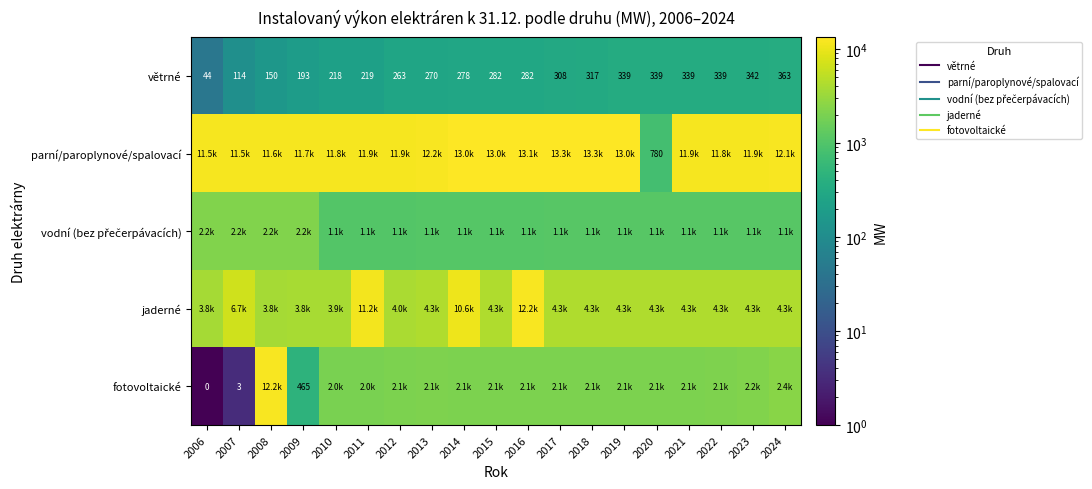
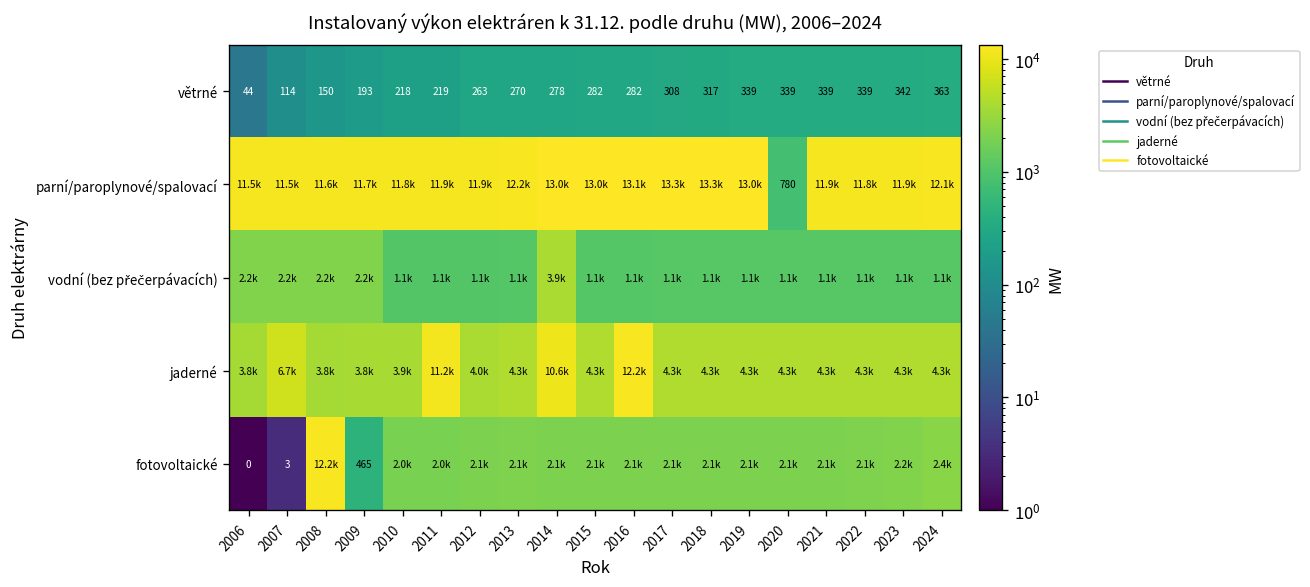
  {
    "větrné": {
      "2006": "44",
      "2007": "114",
      "2008": "150",
      "2009": "193",
      "2010": "218",
      "2011": "219",
      "2012": "263",
      "2013": "270",
      "2014": "278",
      "2015": "282",
      "2016": "282",
      "2017": "308",
      "2018": "317",
      "2019": "339",
      "2020": "339",
      "2021": "339",
      "2022": "339",
      "2023": "342",
      "2024": "363"
    },
    "parní/paroplynové/spalovací": {
      "2006": "11.5k",
      "2007": "11.5k",
      "2008": "11.6k",
      "2009": "11.7k",
      "2010": "11.8k",
      "2011": "11.9k",
      "2012": "11.9k",
      "2013": "12.2k",
      "2014": "13.0k",
      "2015": "13.0k",
      "2016": "13.1k",
      "2017": "13.3k",
      "2018": "13.3k",
      "2019": "13.0k",
      "2020": "780",
      "2021": "11.9k",
      "2022": "11.8k",
      "2023": "11.9k",
      "2024": "12.1k"
    },
    "vodní (bez přečerpávacích)": {
      "2006": "2.2k",
      "2007": "2.2k",
      "2008": "2.2k",
      "2009": "2.2k",
      "2010": "1.1k",
      "2011": "1.1k",
      "2012": "1.1k",
      "2013": "1.1k",
-     "2014": "1.1k",
+     "2014": "3.9k",
      "2015": "1.1k",
      "2016": "1.1k",
      "2017": "1.1k",
      "2018": "1.1k",
      "2019": "1.1k",
      "2020": "1.1k",
      "2021": "1.1k",
      "2022": "1.1k",
      "2023": "1.1k",
      "2024": "1.1k"
    },
    "jaderné": {
      "2006": "3.8k",
      "2007": "6.7k",
      "2008": "3.8k",
      "2009": "3.8k",
      "2010": "3.9k",
      "2011": "11.2k",
      "2012": "4.0k",
      "2013": "4.3k",
      "2014": "10.6k",
      "2015": "4.3k",
      "2016": "12.2k",
      "2017": "4.3k",
      "2018": "4.3k",
      "2019": "4.3k",
      "2020": "4.3k",
      "2021": "4.3k",
      "2022": "4.3k",
      "2023": "4.3k",
      "2024": "4.3k"
    },
    "fotovoltaické": {
      "2006": "0",
      "2007": "3",
      "2008": "12.2k",
      "2009": "465",
      "2010": "2.0k",
      "2011": "2.0k",
      "2012": "2.1k",
      "2013": "2.1k",
      "2014": "2.1k",
      "2015": "2.1k",
      "2016": "2.1k",
      "2017": "2.1k",
      "2018": "2.1k",
      "2019": "2.1k",
      "2020": "2.1k",
      "2021": "2.1k",
      "2022": "2.1k",
      "2023": "2.2k",
      "2024": "2.4k"
    }
  }
